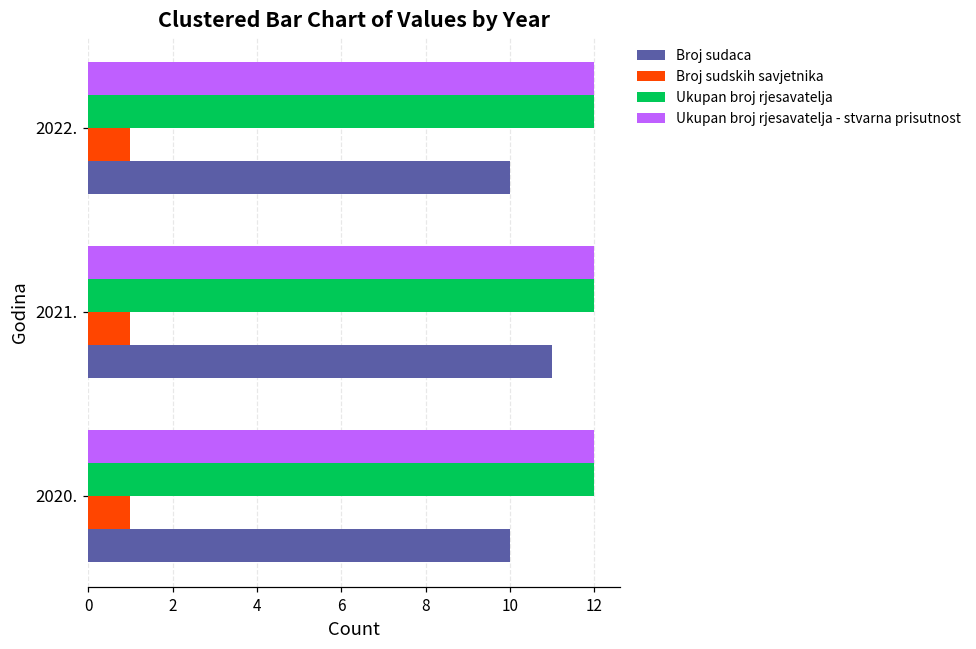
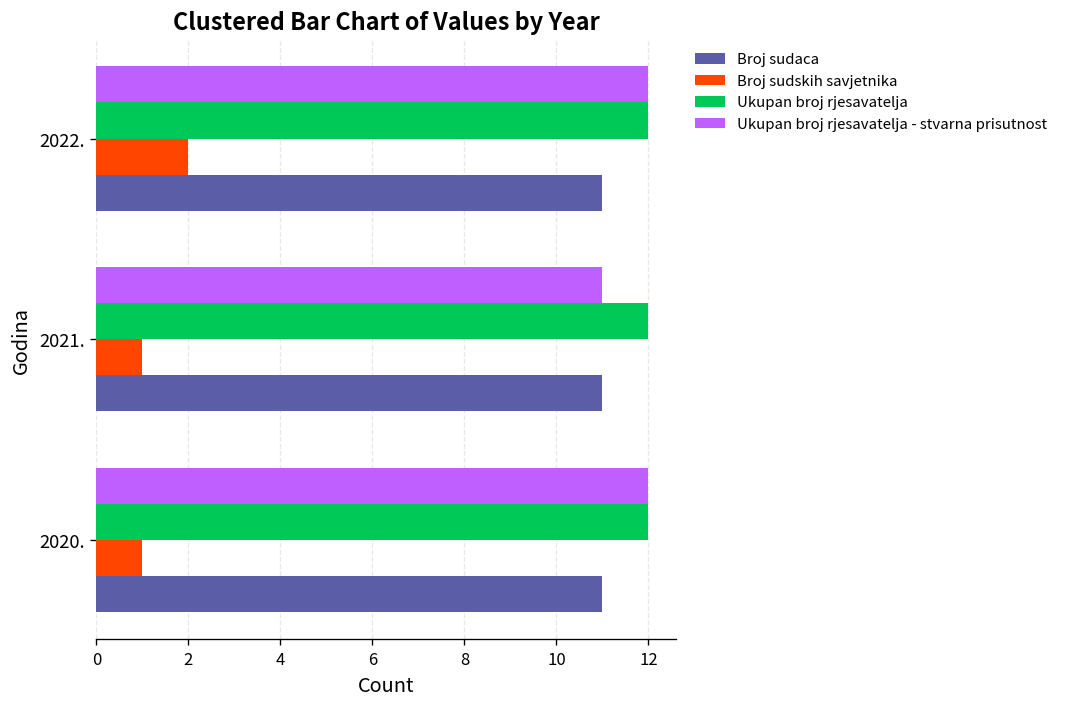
  {
    "Broj sudaca": {
-     "2022.": 10,
+     "2022.": 11,
      "2021.": 11,
-     "2020.": 10
+     "2020.": 11
    },
    "Broj sudskih savjetnika": {
-     "2022.": 1,
+     "2022.": 2,
      "2021.": 1,
      "2020.": 1
    },
    "Ukupan broj rjesavatelja": {
      "2022.": 12,
      "2021.": 12,
      "2020.": 12
    },
    "Ukupan broj rjesavatelja - stvarna prisutnost": {
      "2022.": 12,
-     "2021.": 12,
+     "2021.": 11,
      "2020.": 12
    }
  }
